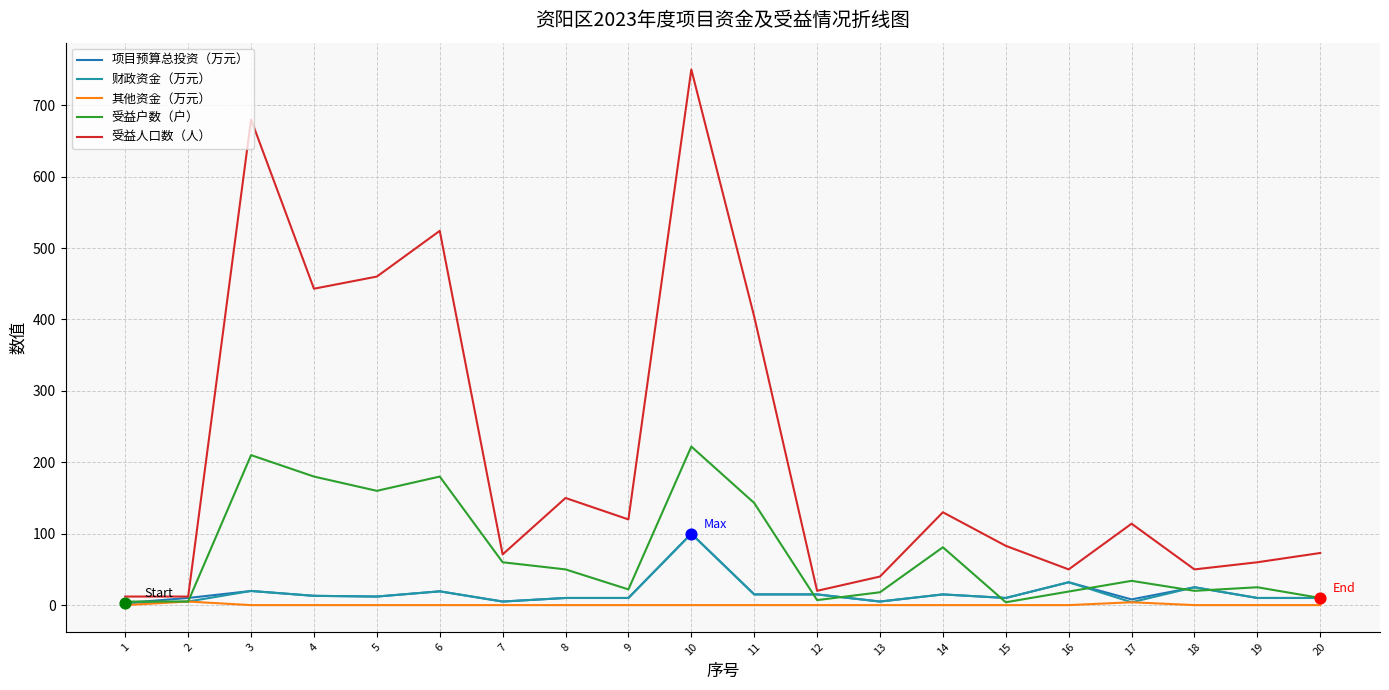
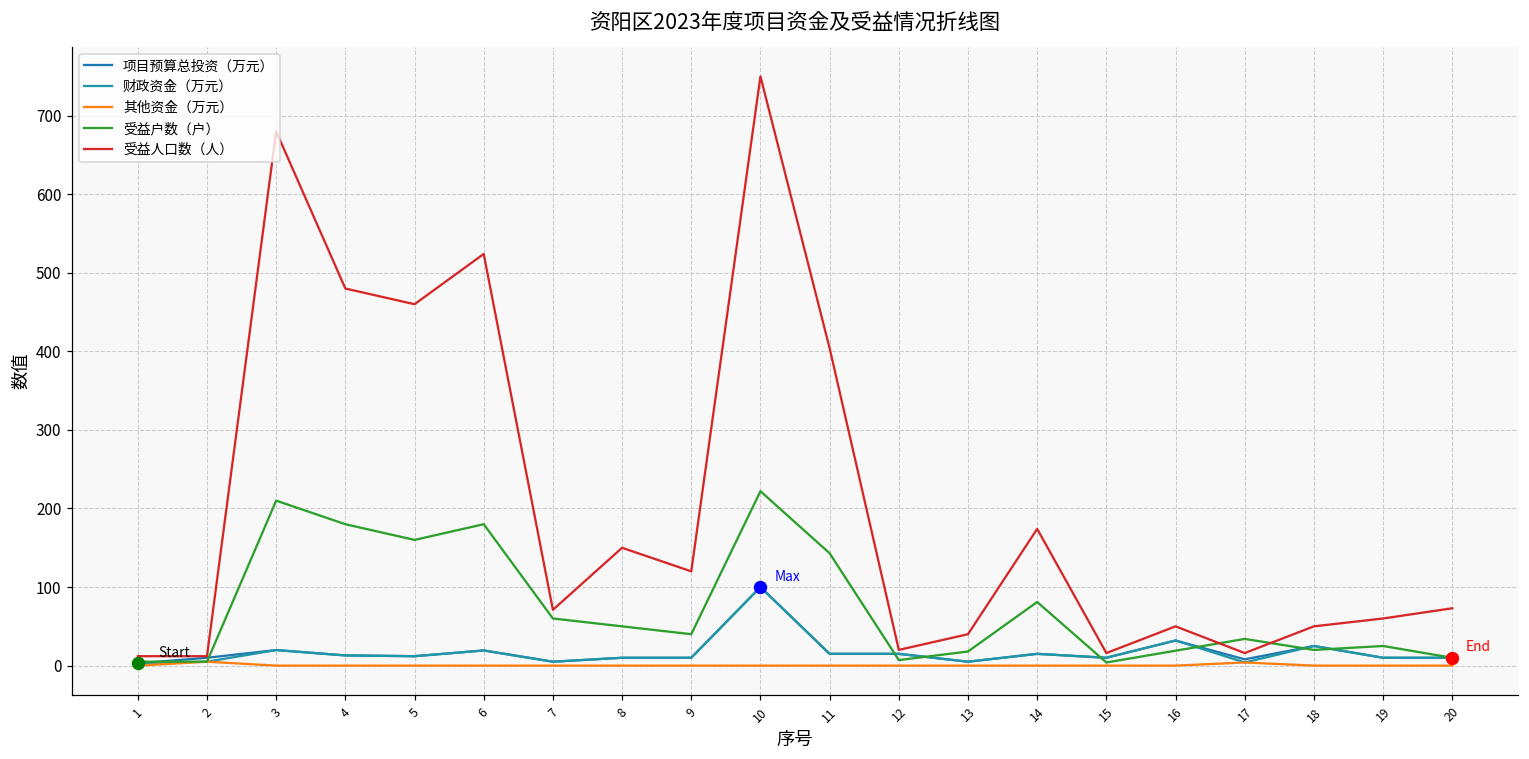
  {
    "其他资金（万元）": {
      "3": 0,
      "4": 0,
      "5": 0,
      "6": 0,
      "7": 0,
      "8": 0,
      "9": 0,
      "10": 0,
      "11": 0,
      "12": 0,
      "13": 0,
      "14": 0,
      "15": 0,
      "16": 0,
      "18": 0,
      "19": 0,
      "20": 0
    },
    "受益户数（户）": {
      "3": 210,
      "4": 180,
      "5": 160,
      "6": 180,
      "7": 60,
      "8": 50,
-     "9": 20,
+     "9": 40,
      "10": 220,
      "11": 140,
      "12": 10,
      "13": 20,
      "14": 80,
      "15": 0,
      "16": 20,
      "17": 30,
      "18": 20,
      "19": 30
    },
    "受益人口数（人）": {
      "1": 10,
-     "4": 440,
+     "4": 480,
      "5": 460,
      "6": 520,
      "7": 70,
      "8": 150,
      "9": 120,
      "10": 750,
      "11": 400,
      "12": 20,
      "13": 40,
-     "14": 130,
-     "15": 80,
+     "14": 170,
+     "15": 20,
      "16": 50,
-     "17": 110,
+     "17": 20,
      "18": 50,
      "19": 60,
      "20": 70
    }
  }
